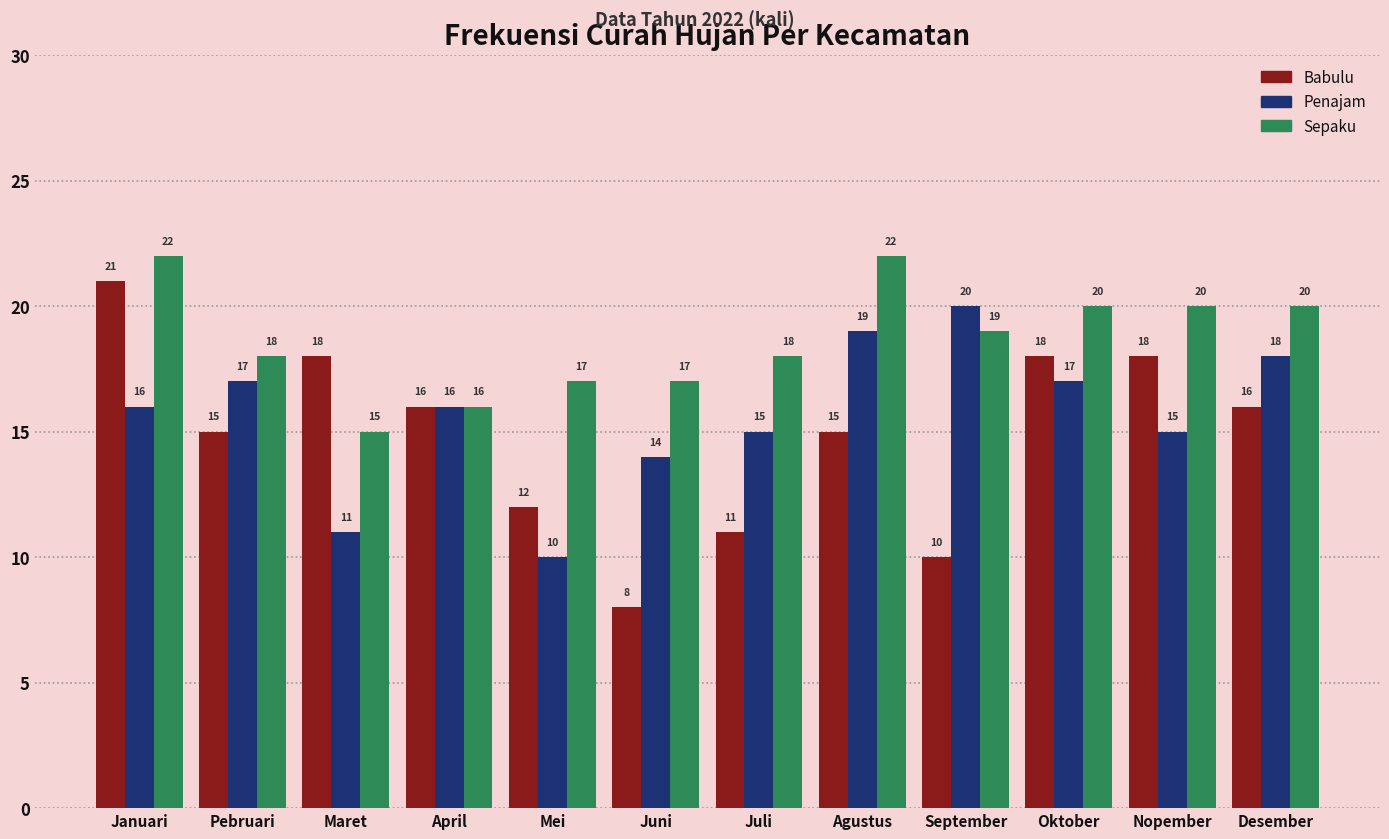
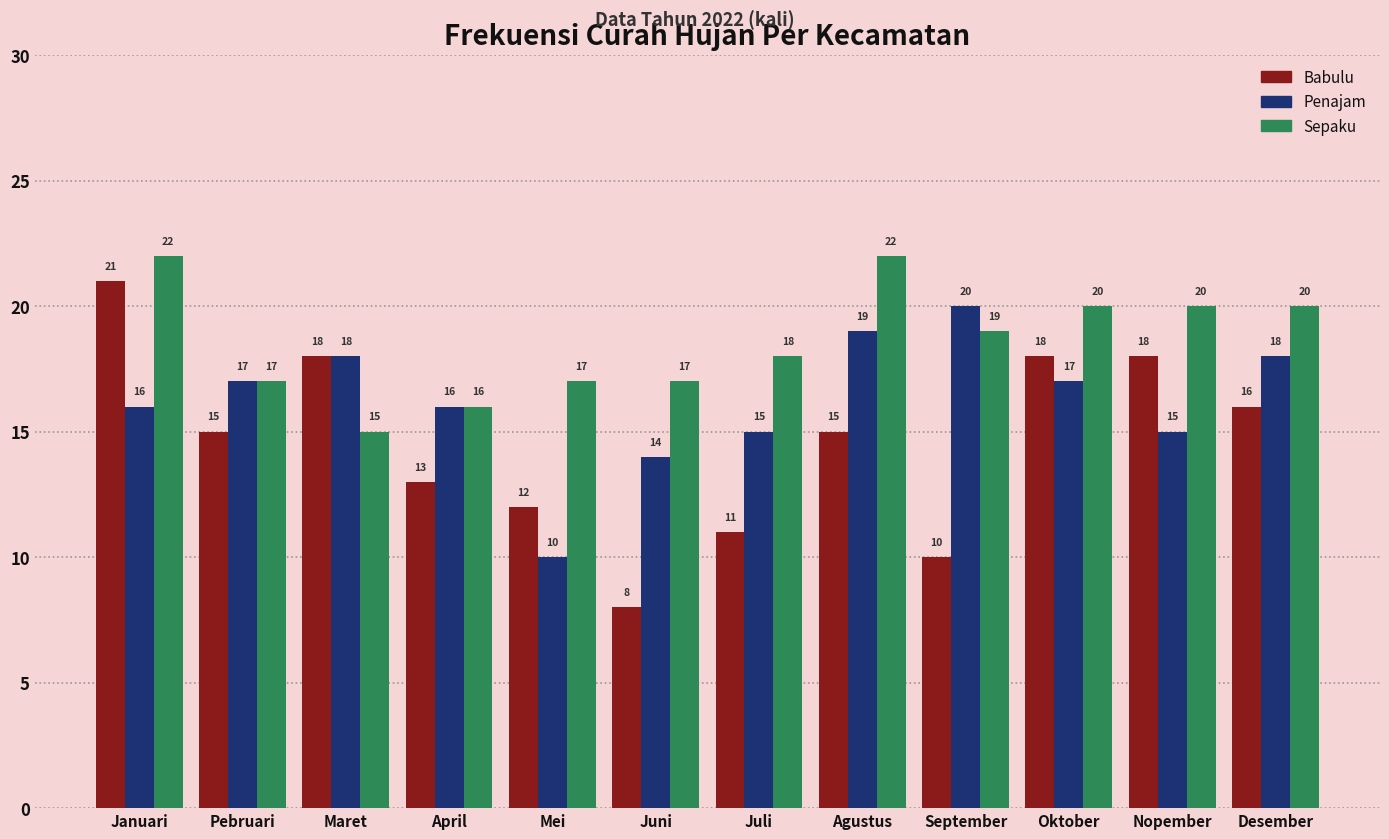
  {
    "Babulu": {
      "Januari": 21,
      "Pebruari": 15,
      "Maret": 18,
-     "April": 16,
+     "April": 13,
      "Mei": 12,
      "Juni": 8,
      "Juli": 11,
      "Agustus": 15,
      "September": 10,
      "Oktober": 18,
      "Nopember": 18,
      "Desember": 16
    },
    "Penajam": {
      "Januari": 16,
      "Pebruari": 17,
-     "Maret": 11,
+     "Maret": 18,
      "April": 16,
      "Mei": 10,
      "Juni": 14,
      "Juli": 15,
      "Agustus": 19,
      "September": 20,
      "Oktober": 17,
      "Nopember": 15,
      "Desember": 18
    },
    "Sepaku": {
      "Januari": 22,
-     "Pebruari": 18,
+     "Pebruari": 17,
      "Maret": 15,
      "April": 16,
      "Mei": 17,
      "Juni": 17,
      "Juli": 18,
      "Agustus": 22,
      "September": 19,
      "Oktober": 20,
      "Nopember": 20,
      "Desember": 20
    }
  }
